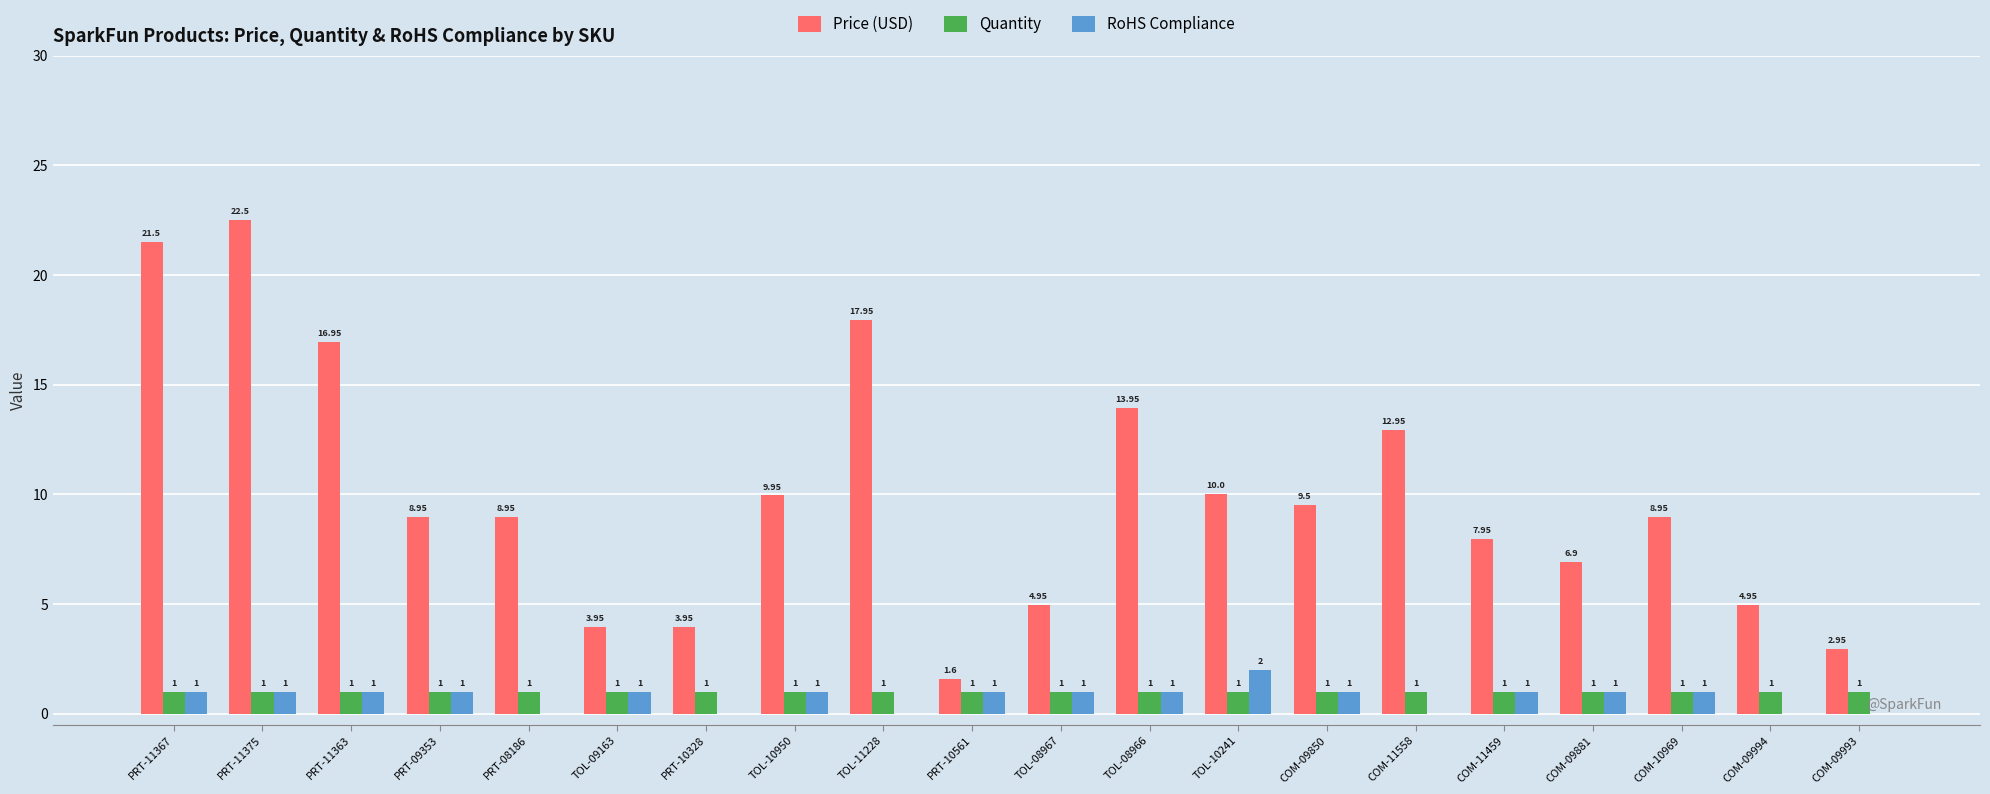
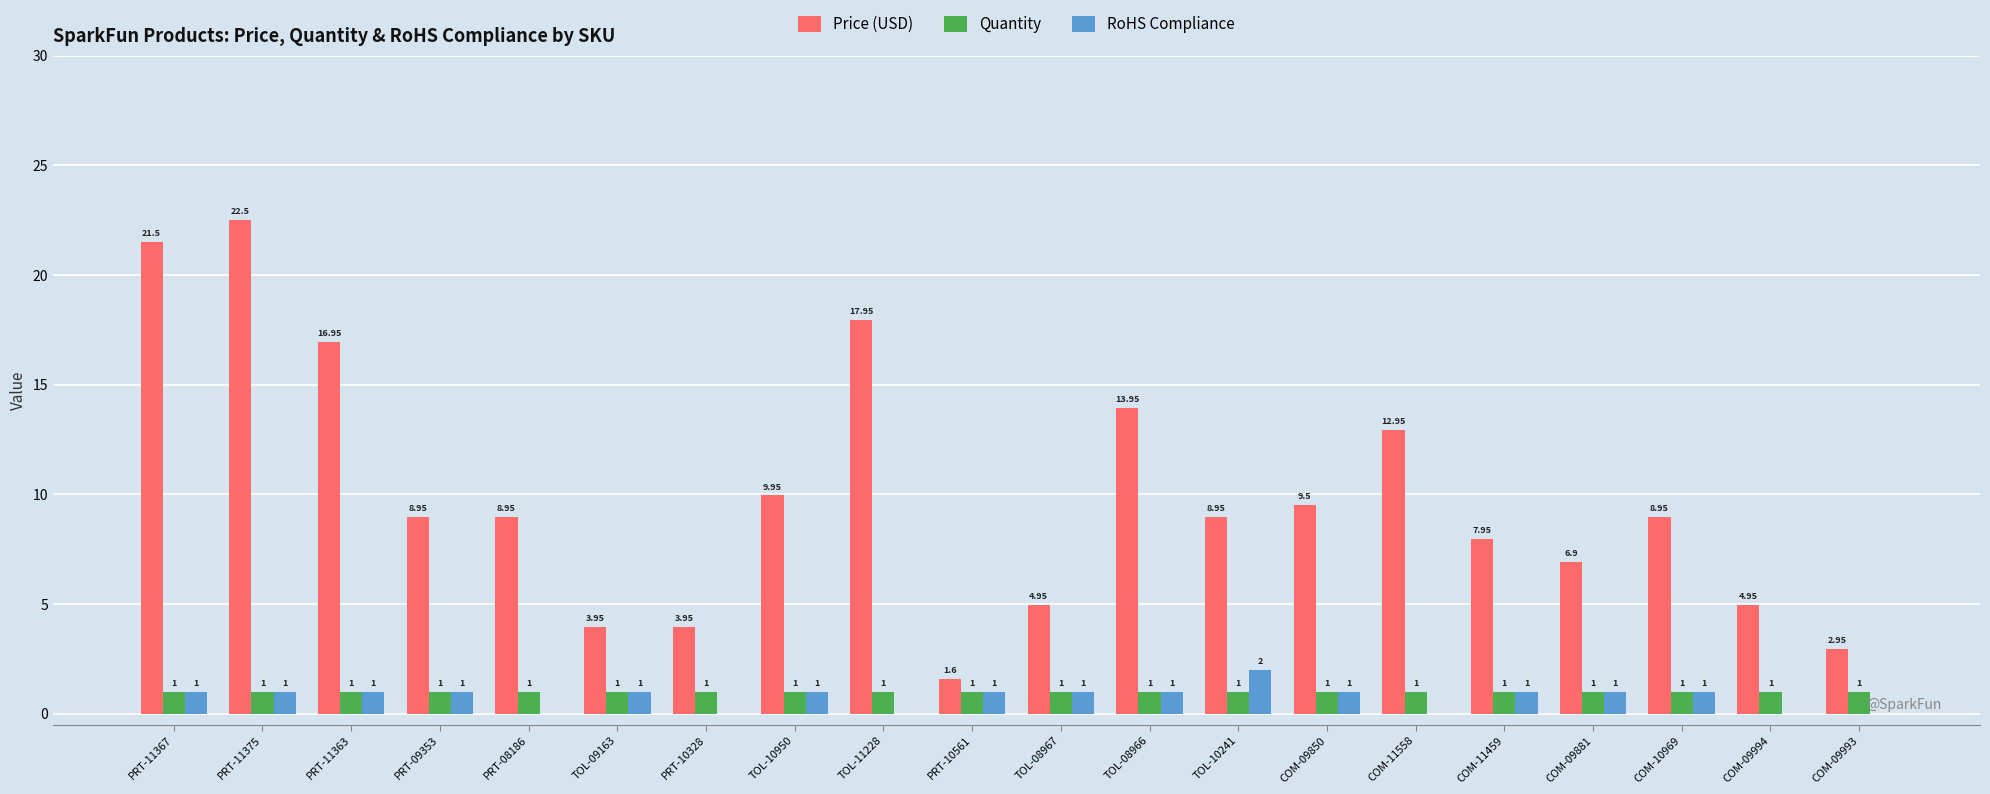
  {
    "Price (USD)": {
      "PRT-11367": 21.5,
      "PRT-11375": 22.5,
      "PRT-11363": 16.95,
      "PRT-09353": 8.95,
      "PRT-08186": 8.95,
      "TOL-09163": 3.95,
      "PRT-10328": 3.95,
      "TOL-10950": 9.95,
      "TOL-11228": 17.95,
      "PRT-10561": 1.6,
      "TOL-08967": 4.95,
      "TOL-08966": 13.95,
-     "TOL-10241": 10.0,
+     "TOL-10241": 8.95,
      "COM-09850": 9.5,
      "COM-11558": 12.95,
      "COM-11459": 7.95,
      "COM-09881": 6.9,
      "COM-10969": 8.95,
      "COM-09994": 4.95,
      "COM-09993": 2.95
    },
    "Quantity": {
      "PRT-11367": 1,
      "PRT-11375": 1,
      "PRT-11363": 1,
      "PRT-09353": 1,
      "PRT-08186": 1,
      "TOL-09163": 1,
      "PRT-10328": 1,
      "TOL-10950": 1,
      "TOL-11228": 1,
      "PRT-10561": 1,
      "TOL-08967": 1,
      "TOL-08966": 1,
      "TOL-10241": 1,
      "COM-09850": 1,
      "COM-11558": 1,
      "COM-11459": 1,
      "COM-09881": 1,
      "COM-10969": 1,
      "COM-09994": 1,
      "COM-09993": 1
    },
    "RoHS Compliance": {
      "PRT-11367": 1,
      "PRT-11375": 1,
      "PRT-11363": 1,
      "PRT-09353": 1,
      "TOL-09163": 1,
      "TOL-10950": 1,
      "PRT-10561": 1,
      "TOL-08967": 1,
      "TOL-08966": 1,
      "TOL-10241": 2,
      "COM-09850": 1,
      "COM-11459": 1,
      "COM-09881": 1,
      "COM-10969": 1
    }
  }
